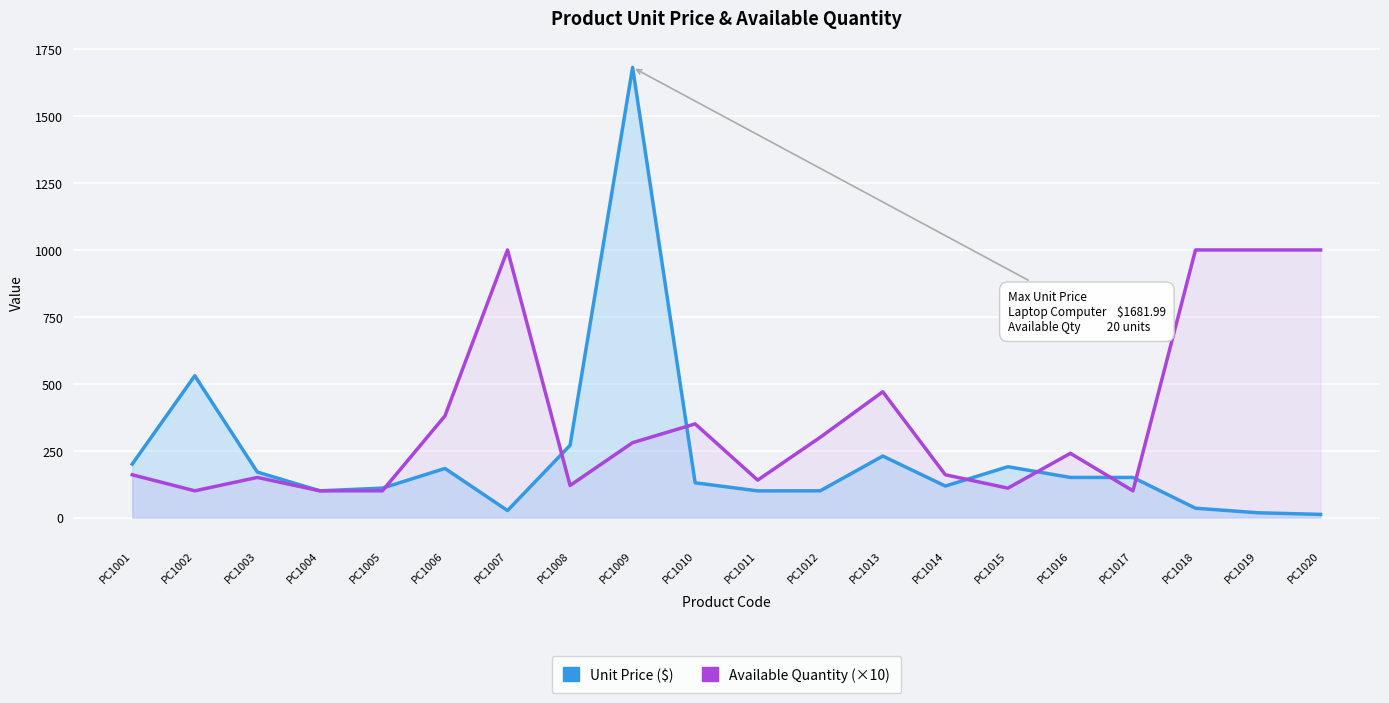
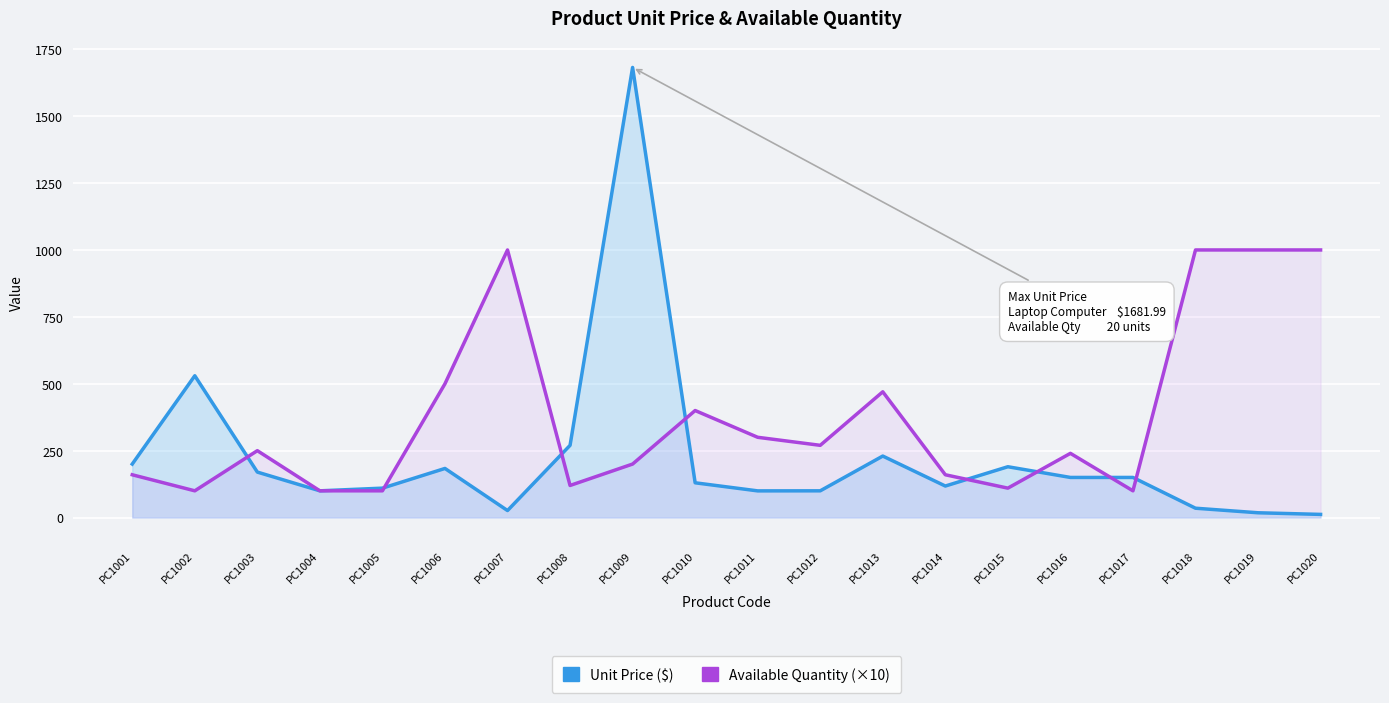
  {
    "Available Quantity (×10)": {
      "PC1001": 160,
      "PC1002": 100,
-     "PC1003": 150,
+     "PC1003": 250,
      "PC1005": 100,
-     "PC1006": 380,
+     "PC1006": 500,
      "PC1007": 1000,
      "PC1008": 120,
-     "PC1009": 280,
-     "PC1010": 350,
-     "PC1011": 140,
-     "PC1012": 300,
+     "PC1009": 200,
+     "PC1010": 400,
+     "PC1011": 300,
+     "PC1012": 270,
      "PC1013": 470,
      "PC1014": 160,
      "PC1015": 110,
      "PC1016": 240,
      "PC1017": 100,
      "PC1018": 1000,
      "PC1019": 1000,
      "PC1020": 1000
    }
  }
